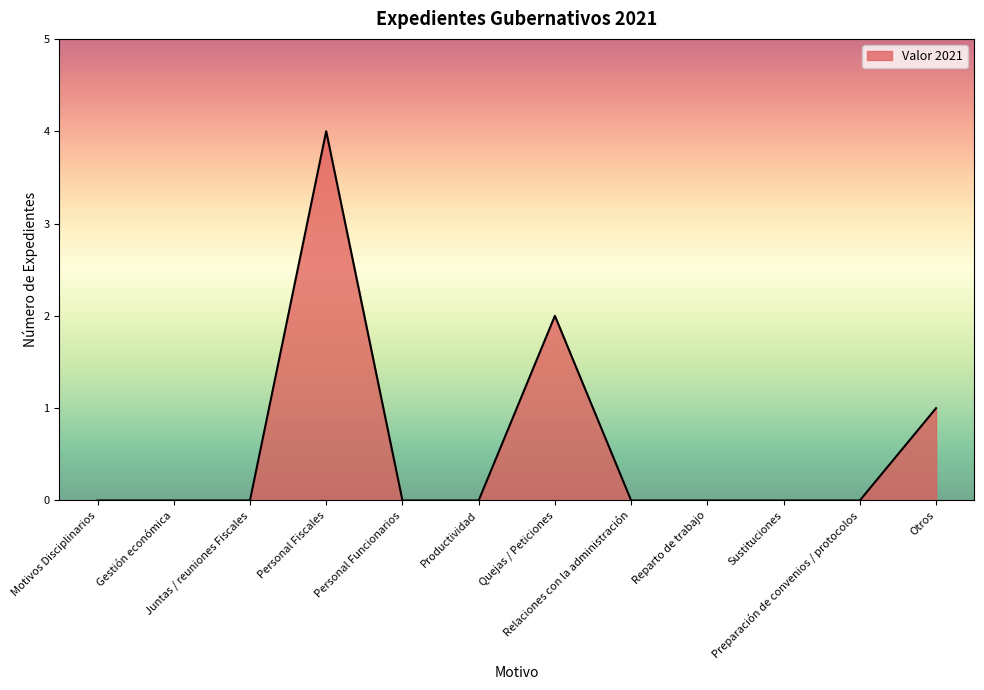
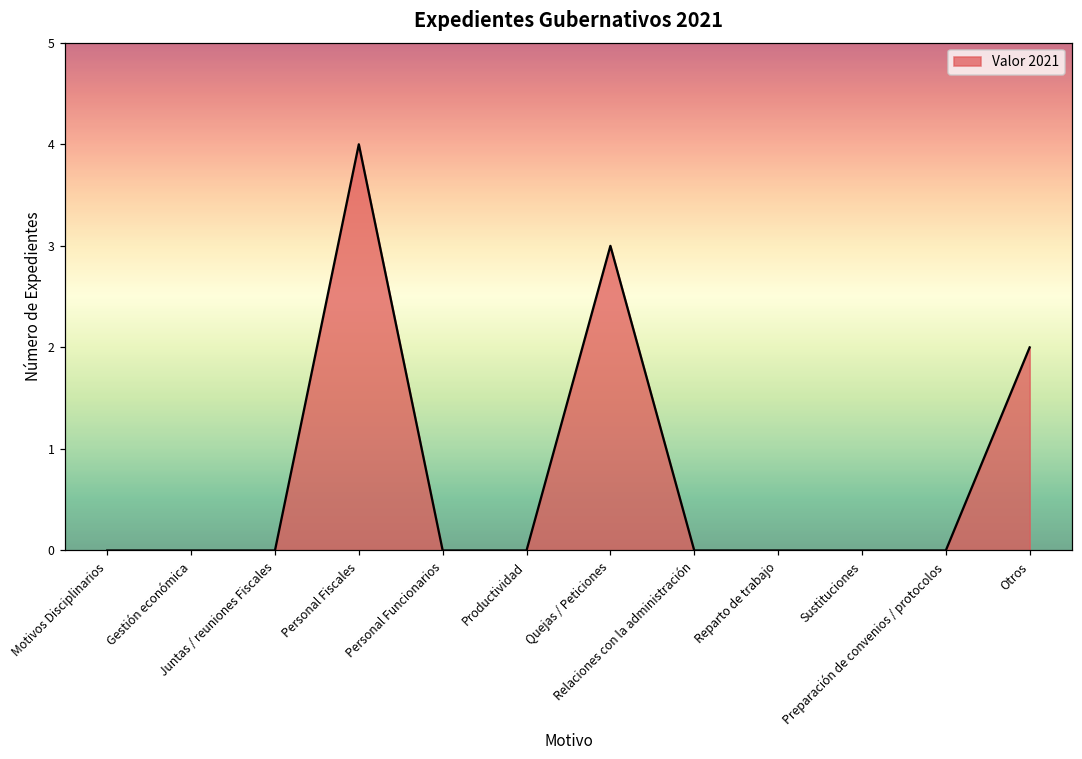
  {
    "Motivos Disciplinarios": 0,
    "Gestión económica": 0,
    "Juntas / reuniones Fiscales": 0,
    "Personal Fiscales": 4,
    "Personal Funcionarios": 0,
    "Productividad": 0,
-   "Quejas / Peticiones": 2,
+   "Quejas / Peticiones": 3,
    "Relaciones con la administración": 0,
    "Reparto de trabajo": 0,
    "Sustituciones": 0,
    "Preparación de convenios / protocolos": 0,
-   "Otros": 1
+   "Otros": 2
  }
